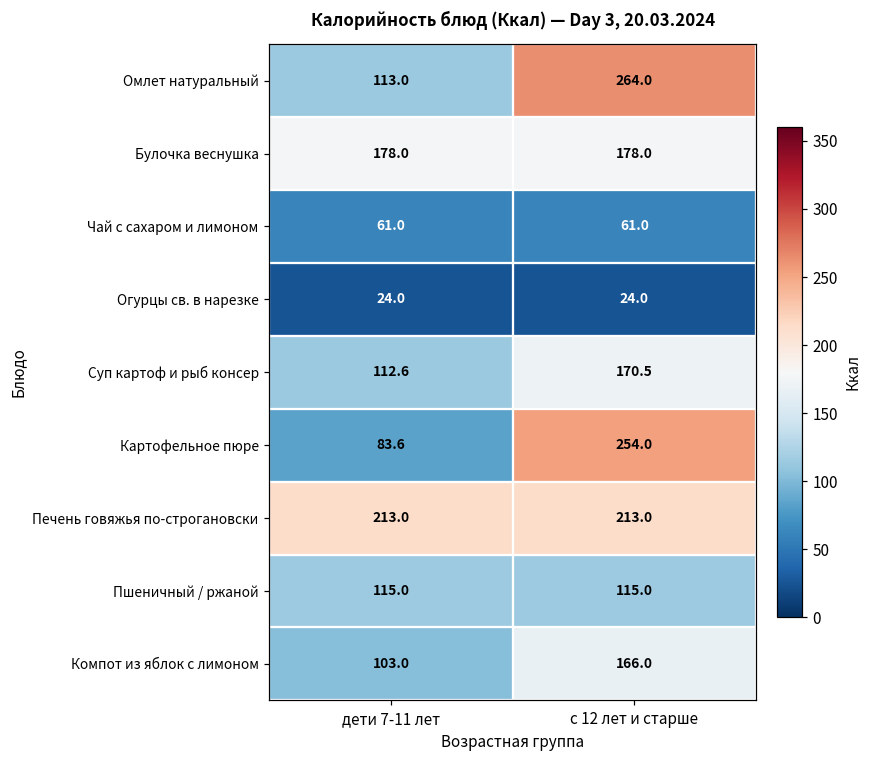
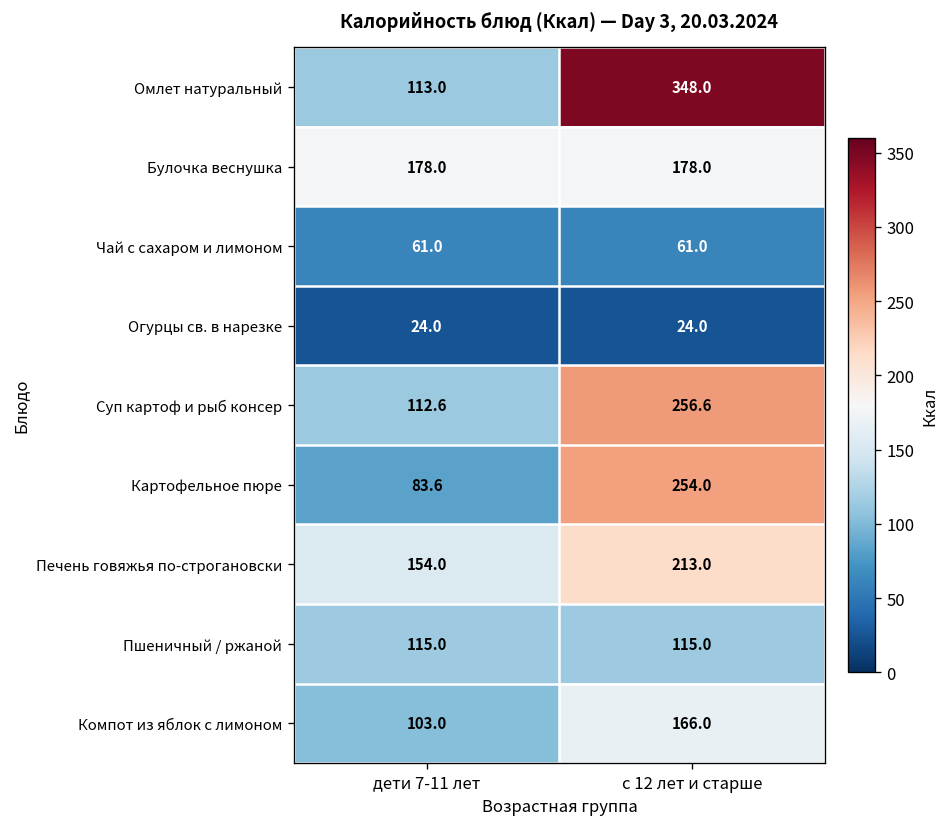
  {
    "Омлет натуральный": {
      "дети 7-11 лет": 113.0,
-     "с 12 лет и старше": 264.0
+     "с 12 лет и старше": 348.0
    },
    "Булочка веснушка": {
      "дети 7-11 лет": 178.0,
      "с 12 лет и старше": 178.0
    },
    "Чай с сахаром и лимоном": {
      "дети 7-11 лет": 61.0,
      "с 12 лет и старше": 61.0
    },
    "Огурцы св. в нарезке": {
      "дети 7-11 лет": 24.0,
      "с 12 лет и старше": 24.0
    },
    "Суп картоф и рыб консер": {
      "дети 7-11 лет": 112.6,
-     "с 12 лет и старше": 170.5
+     "с 12 лет и старше": 256.6
    },
    "Картофельное пюре": {
      "дети 7-11 лет": 83.6,
      "с 12 лет и старше": 254.0
    },
    "Печень говяжья по-строгановски": {
-     "дети 7-11 лет": 213.0,
+     "дети 7-11 лет": 154.0,
      "с 12 лет и старше": 213.0
    },
    "Пшеничный / ржаной": {
      "дети 7-11 лет": 115.0,
      "с 12 лет и старше": 115.0
    },
    "Компот из яблок с лимоном": {
      "дети 7-11 лет": 103.0,
      "с 12 лет и старше": 166.0
    }
  }
